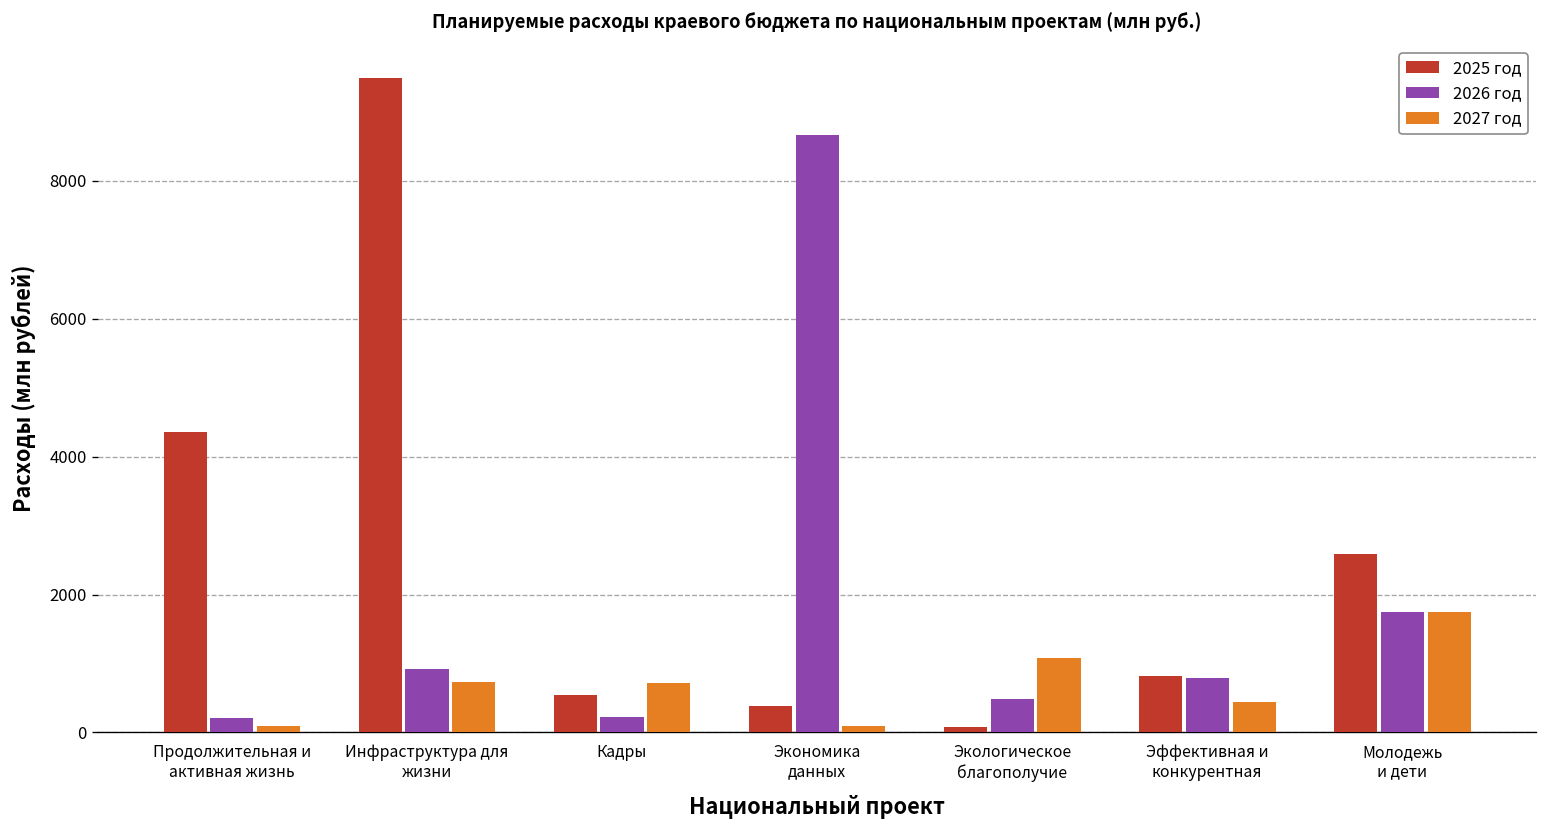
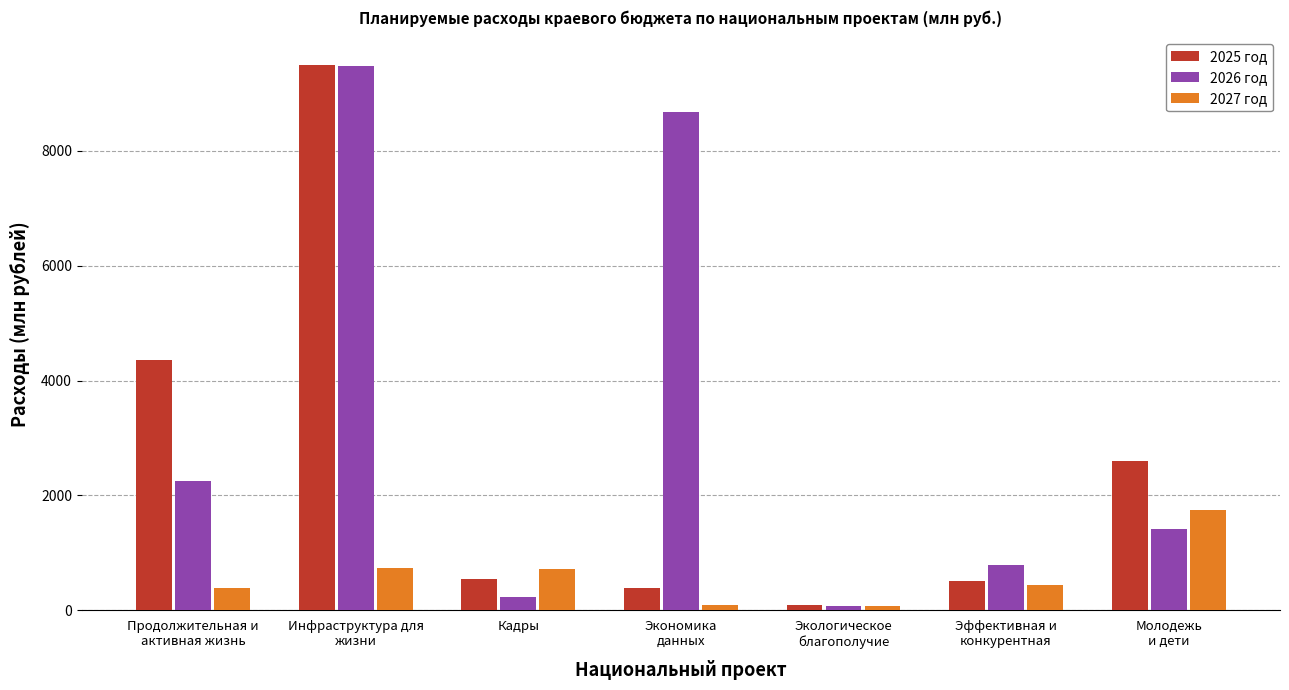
  {
    "2025 год": {
      "Продолжительная и активная жизнь": 4400,
      "Инфраструктура для жизни": 9500,
      "Кадры": 500,
      "Экономика данных": 400,
      "Экологическое благополучие": 100,
-     "Эффективная и конкурентная": 800,
+     "Эффективная и конкурентная": 500,
      "Молодежь и дети": 2600
    },
    "2026 год": {
-     "Продолжительная и активная жизнь": 200,
-     "Инфраструктура для жизни": 900,
+     "Продолжительная и активная жизнь": 2300,
+     "Инфраструктура для жизни": 9500,
      "Кадры": 200,
      "Экономика данных": 8700,
-     "Экологическое благополучие": 500,
+     "Экологическое благополучие": 100,
      "Эффективная и конкурентная": 800,
-     "Молодежь и дети": 1700
+     "Молодежь и дети": 1400
    },
    "2027 год": {
-     "Продолжительная и активная жизнь": 100,
+     "Продолжительная и активная жизнь": 400,
      "Инфраструктура для жизни": 700,
      "Кадры": 700,
      "Экономика данных": 100,
-     "Экологическое благополучие": 1100,
+     "Экологическое благополучие": 100,
      "Эффективная и конкурентная": 400,
      "Молодежь и дети": 1700
    }
  }
